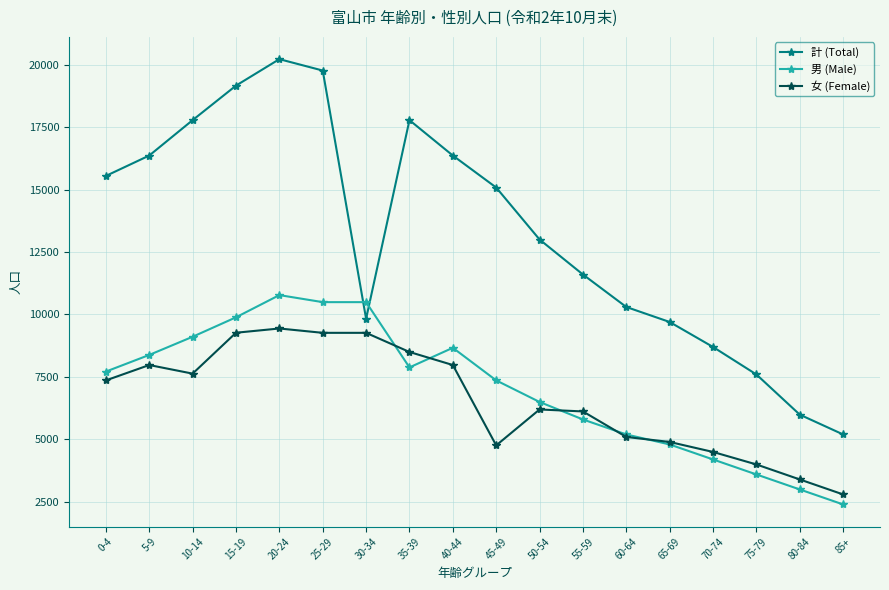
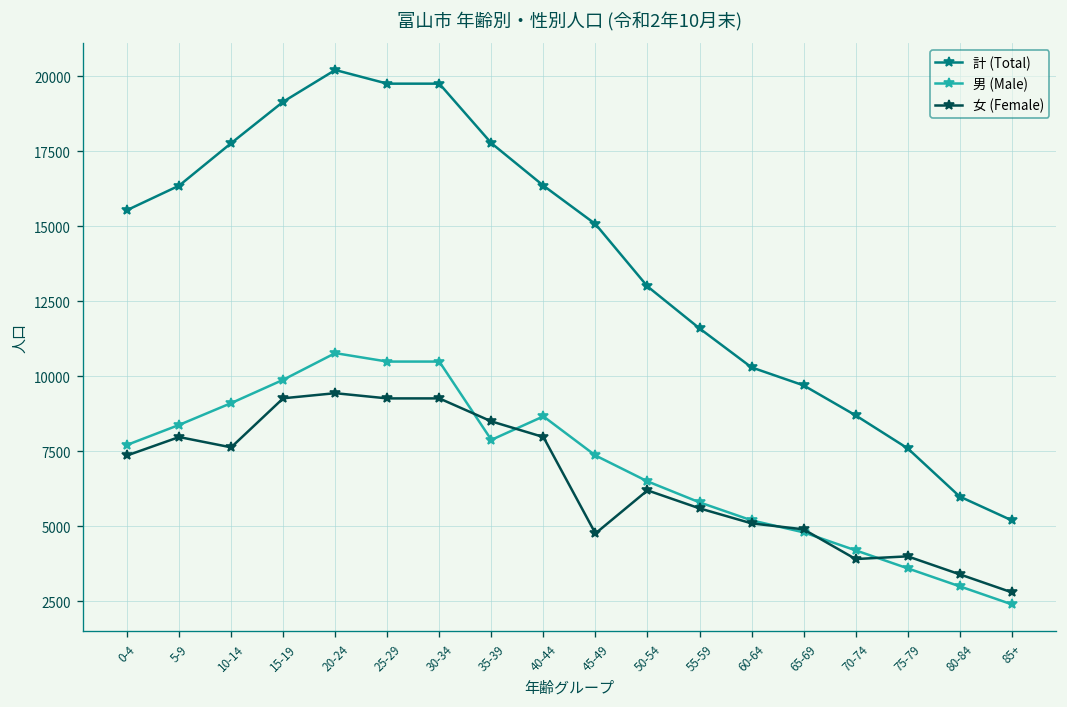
  {
    "計 (Total)": {
      "0-4": 15500,
      "5-9": 16400,
      "10-14": 17800,
      "15-19": 19200,
      "20-24": 20200,
      "25-29": 19800,
-     "30-34": 9800,
+     "30-34": 19800,
      "35-39": 17800,
      "40-44": 16400,
      "45-49": 15100,
      "50-54": 13000,
      "55-59": 11600,
      "60-64": 10300,
      "65-69": 9700,
      "70-74": 8700,
      "75-79": 7600,
      "80-84": 6000,
      "85+": 5200
    },
    "男 (Male)": {
      "0-4": 7700,
      "5-9": 8400,
      "10-14": 9100,
      "15-19": 9900,
      "20-24": 10800,
      "25-29": 10500,
      "30-34": 10500,
      "35-39": 7900,
      "40-44": 8700,
      "45-49": 7400,
      "50-54": 6500,
      "55-59": 5800,
      "70-74": 4200,
      "75-79": 3600,
      "80-84": 3000,
      "85+": 2400
    },
    "女 (Female)": {
      "0-4": 7400,
      "5-9": 8000,
      "10-14": 7600,
      "15-19": 9300,
      "20-24": 9400,
      "25-29": 9300,
      "30-34": 9300,
      "35-39": 8500,
      "40-44": 8000,
      "45-49": 4800,
      "50-54": 6200,
-     "55-59": 6100,
-     "70-74": 4500,
+     "55-59": 5600,
+     "70-74": 3900,
      "75-79": 4000,
      "80-84": 3400,
      "85+": 2800
    }
  }
